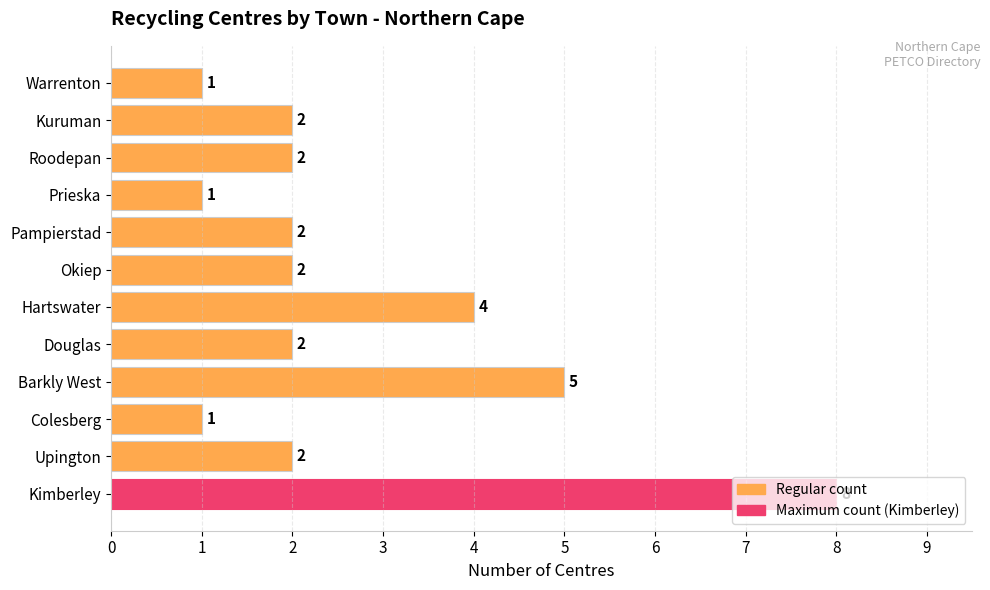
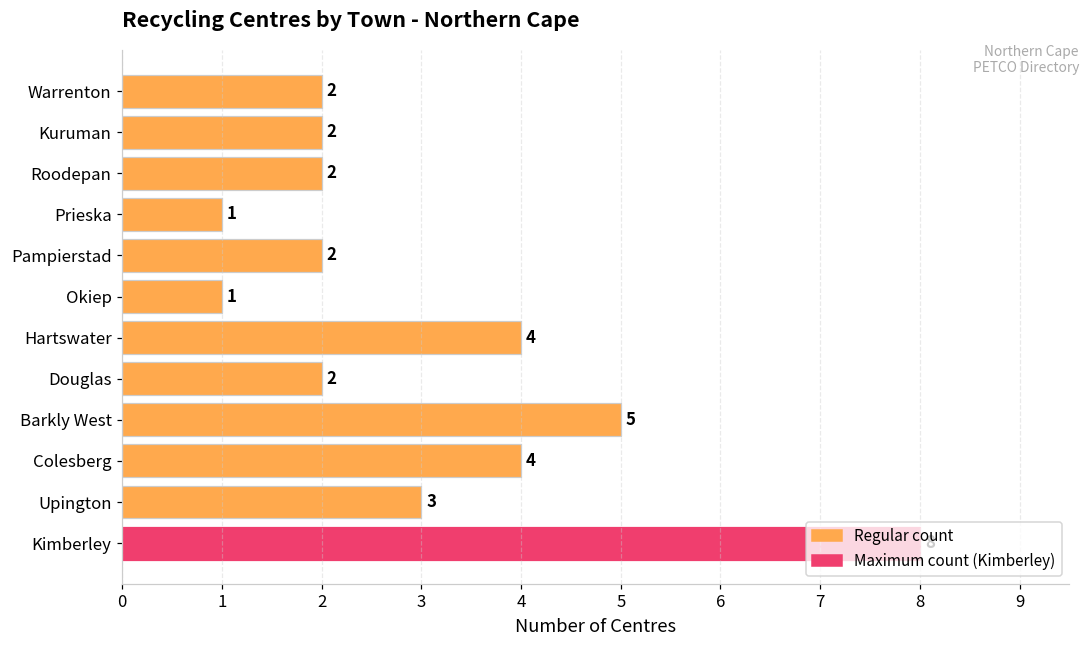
  {
-   "Warrenton": 1,
+   "Warrenton": 2,
    "Kuruman": 2,
    "Roodepan": 2,
    "Prieska": 1,
    "Pampierstad": 2,
-   "Okiep": 2,
+   "Okiep": 1,
    "Hartswater": 4,
    "Douglas": 2,
    "Barkly West": 5,
-   "Colesberg": 1,
-   "Upington": 2
+   "Colesberg": 4,
+   "Upington": 3
  }
